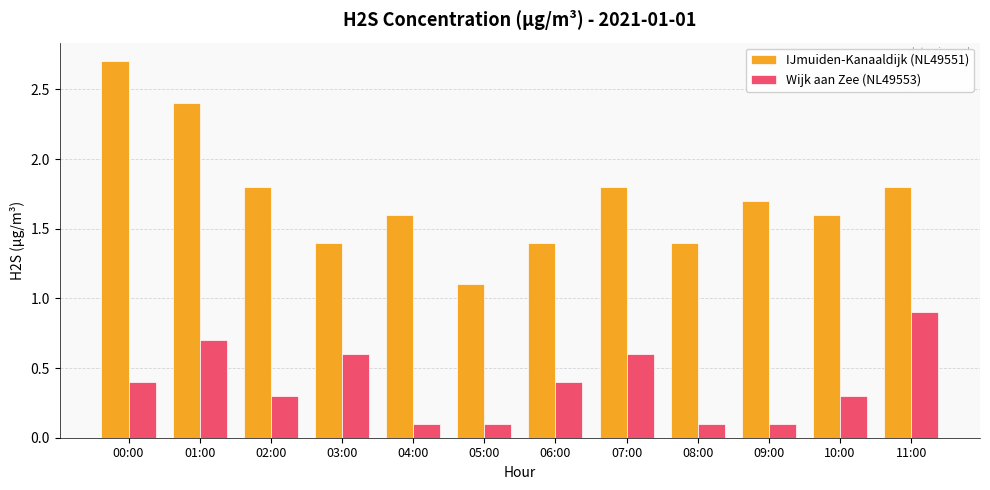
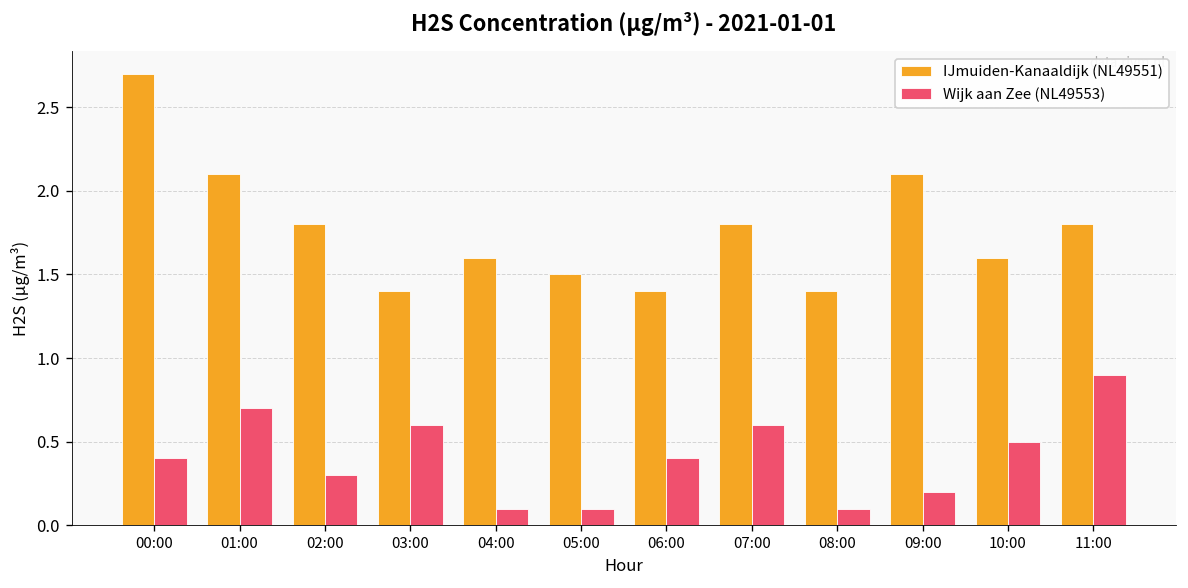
  {
    "IJmuiden-Kanaaldijk (NL49551)": {
      "00:00": 2.7,
-     "01:00": 2.4,
+     "01:00": 2.1,
      "02:00": 1.8,
      "03:00": 1.4,
      "04:00": 1.6,
-     "05:00": 1.1,
+     "05:00": 1.5,
      "06:00": 1.4,
      "07:00": 1.8,
      "08:00": 1.4,
-     "09:00": 1.7,
+     "09:00": 2.1,
      "10:00": 1.6,
      "11:00": 1.8
    },
    "Wijk aan Zee (NL49553)": {
      "00:00": 0.4,
      "01:00": 0.7,
      "02:00": 0.3,
      "03:00": 0.6,
      "04:00": 0.1,
      "05:00": 0.1,
      "06:00": 0.4,
      "07:00": 0.6,
      "08:00": 0.1,
-     "09:00": 0.1,
-     "10:00": 0.3,
+     "09:00": 0.2,
+     "10:00": 0.5,
      "11:00": 0.9
    }
  }
